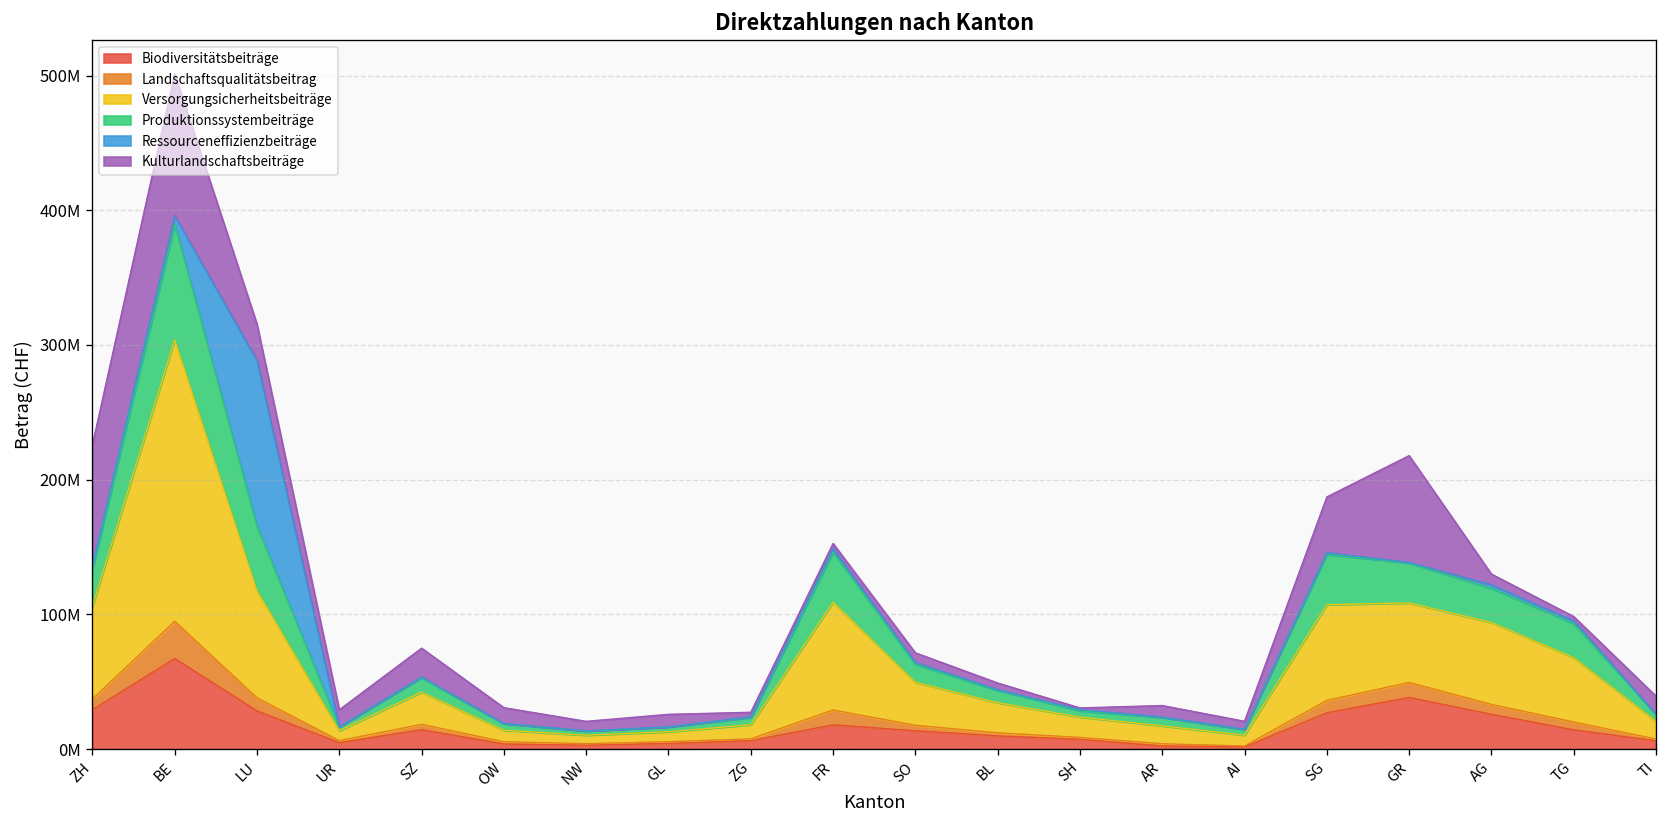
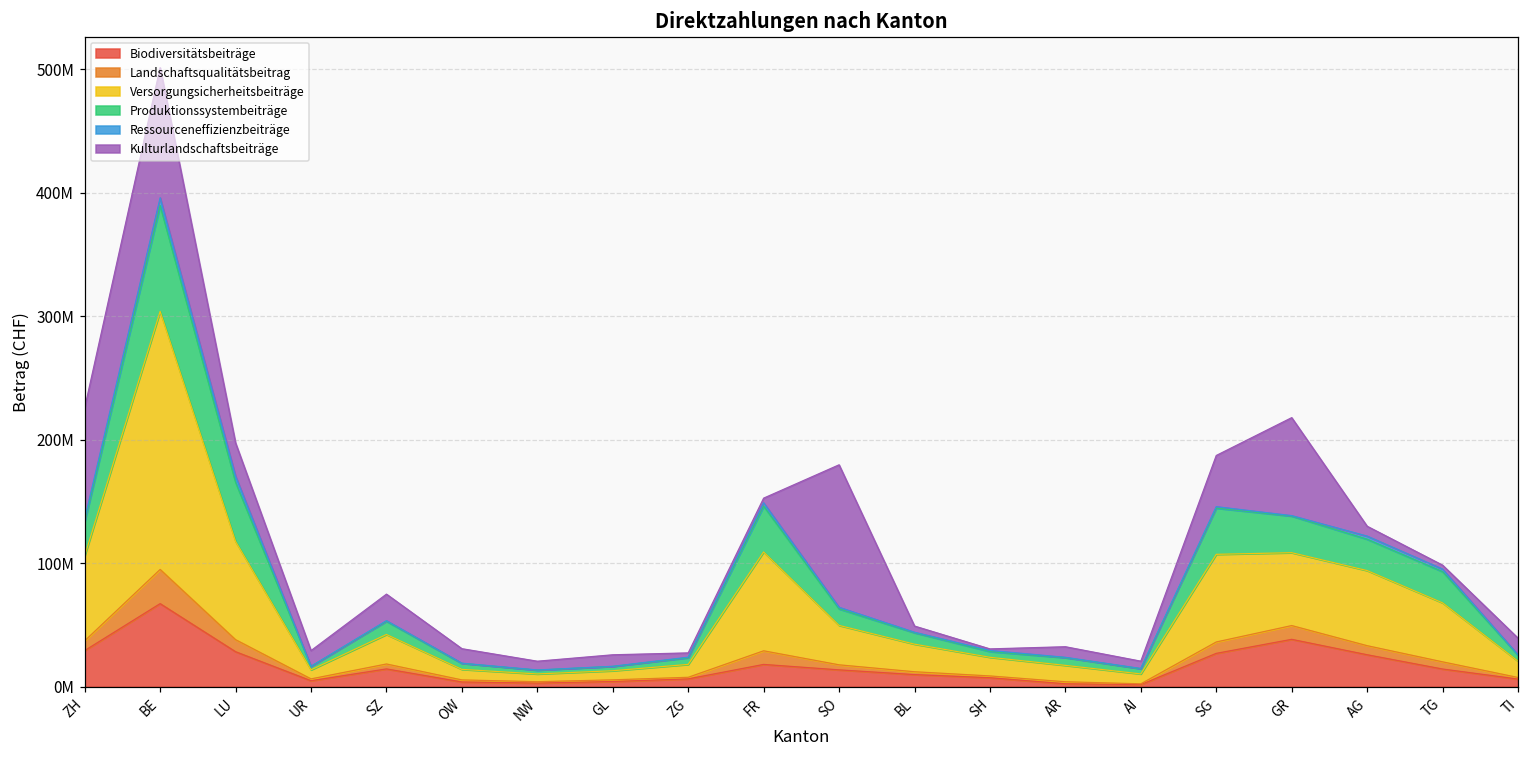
  {
    "Versorgungsicherheitsbeiträge": {
      "ZH": 69000000,
      "BE": 209000000,
      "LU": 80000000,
      "UR": 7000000,
      "SZ": 24000000,
      "OW": 9000000,
      "NW": 6000000,
      "GL": 7000000,
      "ZG": 10000000,
      "FR": 80000000,
      "SO": 32000000,
      "BL": 22000000,
      "SH": 15000000,
      "AR": 13000000,
      "AI": 8000000,
      "SG": 71000000,
      "GR": 59000000,
      "AG": 61000000,
      "TG": 48000000,
      "TI": 13000000
    },
    "Produktionssystembeiträge": {
      "ZH": 28000000,
      "BE": 86000000,
      "LU": 48000000,
      "FR": 37000000,
      "AG": 25000000
    },
    "Ressourceneffizienzbeiträge": {
      "ZH": 2000000,
      "BE": 6000000,
-     "LU": 123000000,
+     "LU": 5000000,
      "FR": 3000000,
      "AG": 3000000
    },
    "Kulturlandschaftsbeiträge": {
      "ZH": 90000000,
      "LU": 27000000,
      "UR": 13000000,
      "SZ": 21000000,
      "OW": 12000000,
      "NW": 7000000,
      "GL": 9000000,
      "ZG": 3000000,
      "FR": 4000000,
-     "SO": 7000000,
+     "SO": 115000000,
      "BL": 5000000,
      "AR": 9000000,
      "AI": 6000000,
      "SG": 41000000,
      "GR": 79000000,
      "AG": 8000000,
      "TG": 3000000,
      "TI": 14000000
    }
  }
